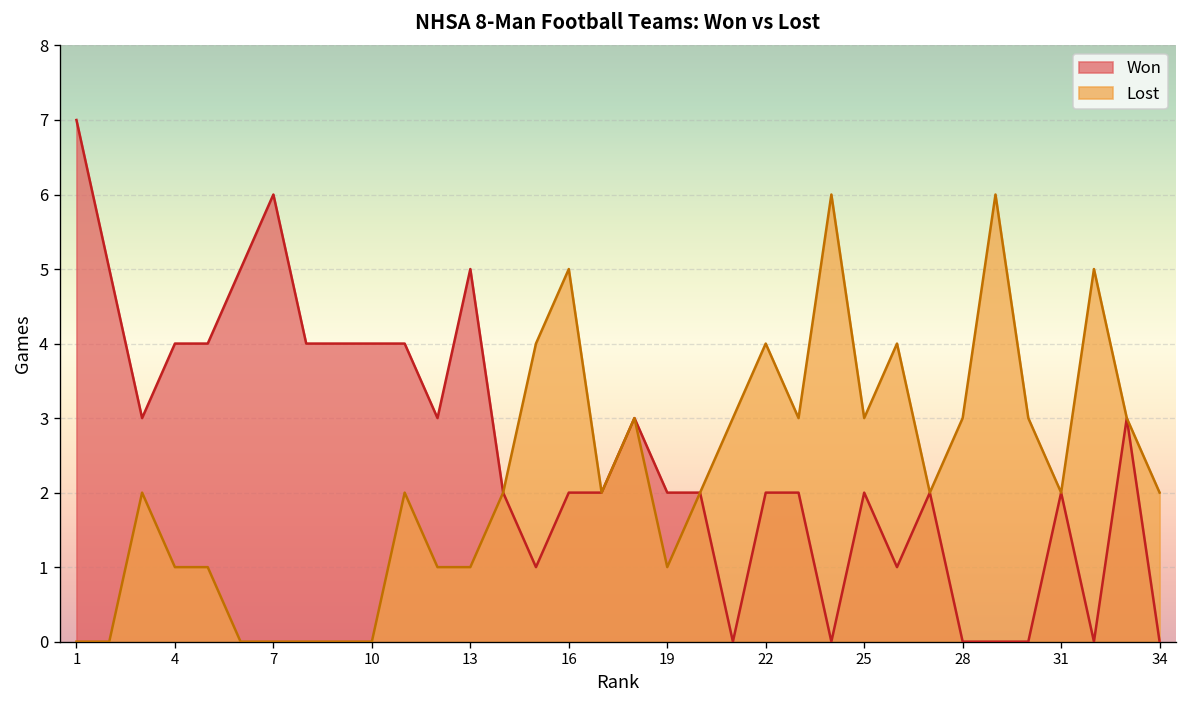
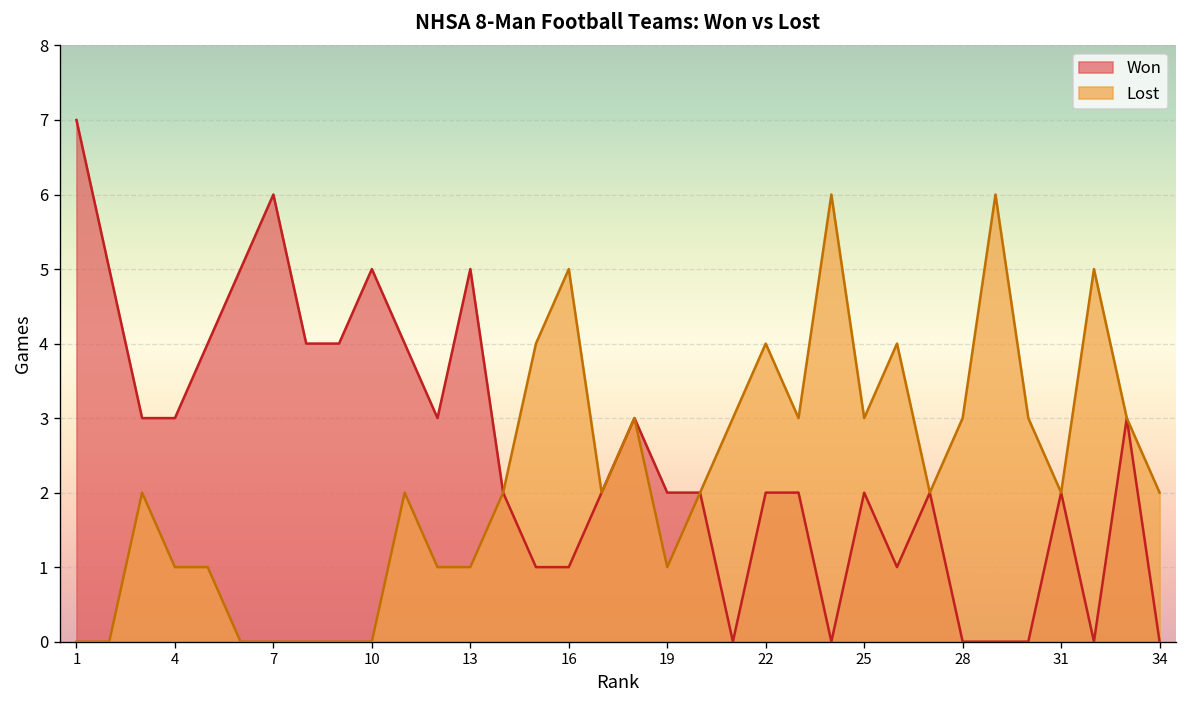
  {
    "Won": {
      "1": 7,
-     "4": 4,
+     "4": 3,
      "7": 6,
-     "10": 4,
+     "10": 5,
      "13": 5,
-     "16": 2,
+     "16": 1,
      "19": 2,
      "22": 2,
      "25": 2,
      "28": 0,
      "34": 0
    },
    "Lost": {
      "1": 0,
      "4": 1,
      "7": 0,
      "10": 0,
      "13": 1,
      "16": 5,
      "19": 1,
      "22": 4,
      "25": 3,
      "28": 3,
      "34": 2
    }
  }
